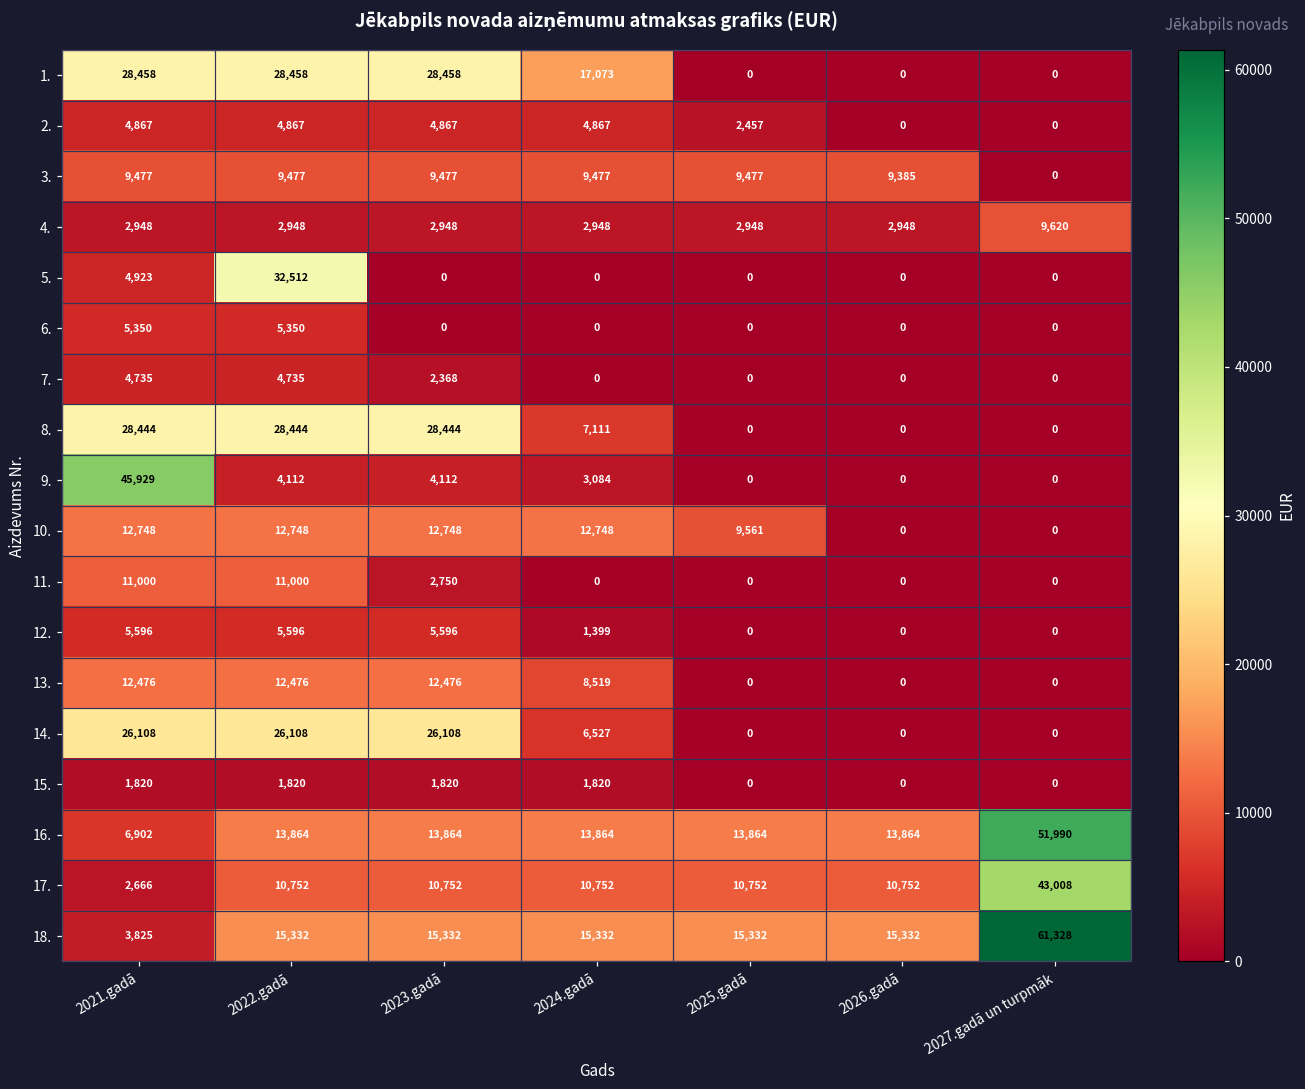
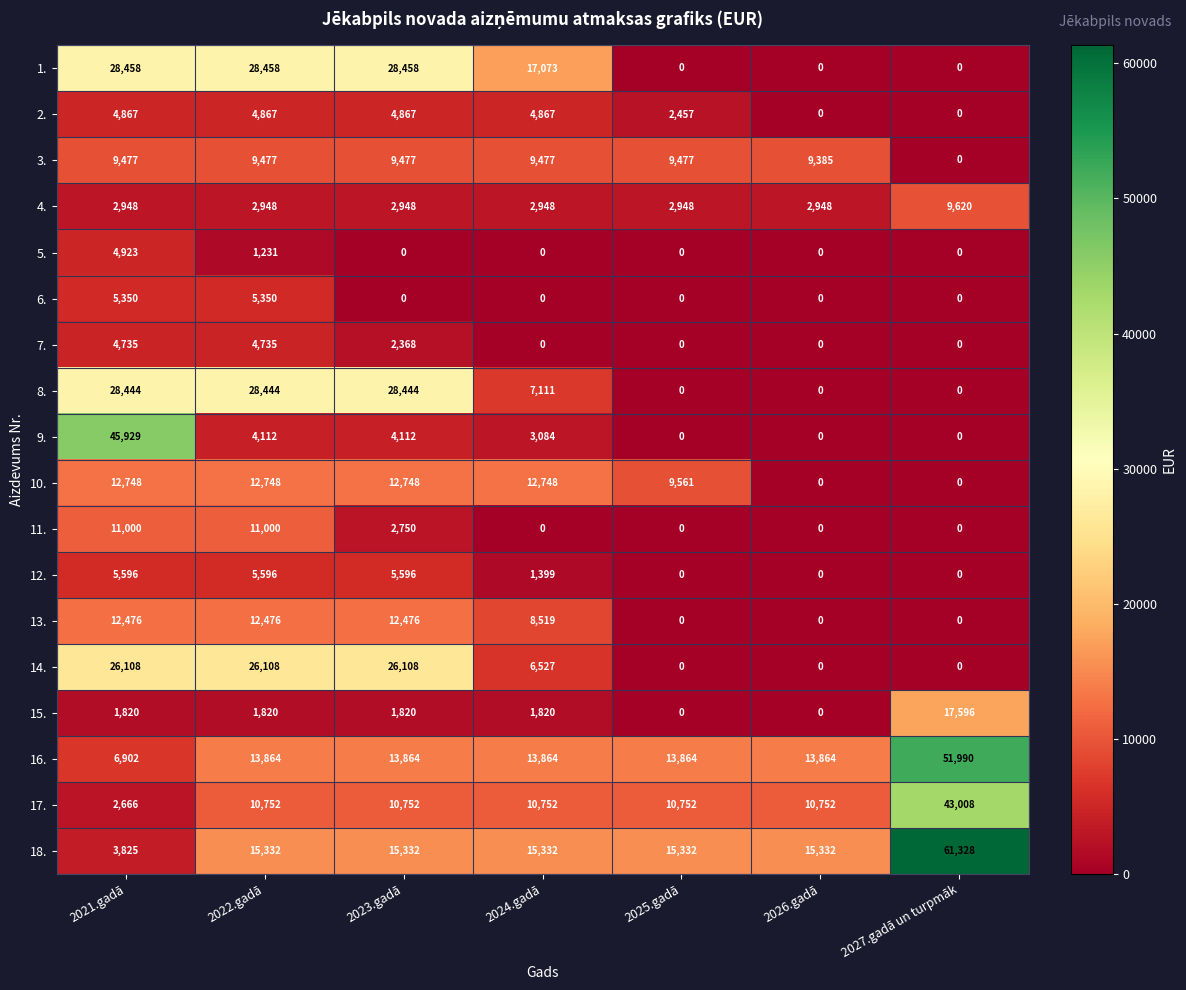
  {
    "1.": {
      "2021.gadā": "28,458",
      "2022.gadā": "28,458",
      "2023.gadā": "28,458",
      "2024.gadā": "17,073",
      "2025.gadā": "0",
      "2026.gadā": "0",
      "2027.gadā un turpmāk": "0"
    },
    "2.": {
      "2021.gadā": "4,867",
      "2022.gadā": "4,867",
      "2023.gadā": "4,867",
      "2024.gadā": "4,867",
      "2025.gadā": "2,457",
      "2026.gadā": "0",
      "2027.gadā un turpmāk": "0"
    },
    "3.": {
      "2021.gadā": "9,477",
      "2022.gadā": "9,477",
      "2023.gadā": "9,477",
      "2024.gadā": "9,477",
      "2025.gadā": "9,477",
      "2026.gadā": "9,385",
      "2027.gadā un turpmāk": "0"
    },
    "4.": {
      "2021.gadā": "2,948",
      "2022.gadā": "2,948",
      "2023.gadā": "2,948",
      "2024.gadā": "2,948",
      "2025.gadā": "2,948",
      "2026.gadā": "2,948",
      "2027.gadā un turpmāk": "9,620"
    },
    "5.": {
      "2021.gadā": "4,923",
-     "2022.gadā": "32,512",
+     "2022.gadā": "1,231",
      "2023.gadā": "0",
      "2024.gadā": "0",
      "2025.gadā": "0",
      "2026.gadā": "0",
      "2027.gadā un turpmāk": "0"
    },
    "6.": {
      "2021.gadā": "5,350",
      "2022.gadā": "5,350",
      "2023.gadā": "0",
      "2024.gadā": "0",
      "2025.gadā": "0",
      "2026.gadā": "0",
      "2027.gadā un turpmāk": "0"
    },
    "7.": {
      "2021.gadā": "4,735",
      "2022.gadā": "4,735",
      "2023.gadā": "2,368",
      "2024.gadā": "0",
      "2025.gadā": "0",
      "2026.gadā": "0",
      "2027.gadā un turpmāk": "0"
    },
    "8.": {
      "2021.gadā": "28,444",
      "2022.gadā": "28,444",
      "2023.gadā": "28,444",
      "2024.gadā": "7,111",
      "2025.gadā": "0",
      "2026.gadā": "0",
      "2027.gadā un turpmāk": "0"
    },
    "9.": {
      "2021.gadā": "45,929",
      "2022.gadā": "4,112",
      "2023.gadā": "4,112",
      "2024.gadā": "3,084",
      "2025.gadā": "0",
      "2026.gadā": "0",
      "2027.gadā un turpmāk": "0"
    },
    "10.": {
      "2021.gadā": "12,748",
      "2022.gadā": "12,748",
      "2023.gadā": "12,748",
      "2024.gadā": "12,748",
      "2025.gadā": "9,561",
      "2026.gadā": "0",
      "2027.gadā un turpmāk": "0"
    },
    "11.": {
      "2021.gadā": "11,000",
      "2022.gadā": "11,000",
      "2023.gadā": "2,750",
      "2024.gadā": "0",
      "2025.gadā": "0",
      "2026.gadā": "0",
      "2027.gadā un turpmāk": "0"
    },
    "12.": {
      "2021.gadā": "5,596",
      "2022.gadā": "5,596",
      "2023.gadā": "5,596",
      "2024.gadā": "1,399",
      "2025.gadā": "0",
      "2026.gadā": "0",
      "2027.gadā un turpmāk": "0"
    },
    "13.": {
      "2021.gadā": "12,476",
      "2022.gadā": "12,476",
      "2023.gadā": "12,476",
      "2024.gadā": "8,519",
      "2025.gadā": "0",
      "2026.gadā": "0",
      "2027.gadā un turpmāk": "0"
    },
    "14.": {
      "2021.gadā": "26,108",
      "2022.gadā": "26,108",
      "2023.gadā": "26,108",
      "2024.gadā": "6,527",
      "2025.gadā": "0",
      "2026.gadā": "0",
      "2027.gadā un turpmāk": "0"
    },
    "15.": {
      "2021.gadā": "1,820",
      "2022.gadā": "1,820",
      "2023.gadā": "1,820",
      "2024.gadā": "1,820",
      "2025.gadā": "0",
      "2026.gadā": "0",
-     "2027.gadā un turpmāk": "0"
+     "2027.gadā un turpmāk": "17,596"
    },
    "16.": {
      "2021.gadā": "6,902",
      "2022.gadā": "13,864",
      "2023.gadā": "13,864",
      "2024.gadā": "13,864",
      "2025.gadā": "13,864",
      "2026.gadā": "13,864",
      "2027.gadā un turpmāk": "51,990"
    },
    "17.": {
      "2021.gadā": "2,666",
      "2022.gadā": "10,752",
      "2023.gadā": "10,752",
      "2024.gadā": "10,752",
      "2025.gadā": "10,752",
      "2026.gadā": "10,752",
      "2027.gadā un turpmāk": "43,008"
    },
    "18.": {
      "2021.gadā": "3,825",
      "2022.gadā": "15,332",
      "2023.gadā": "15,332",
      "2024.gadā": "15,332",
      "2025.gadā": "15,332",
      "2026.gadā": "15,332",
      "2027.gadā un turpmāk": "61,328"
    }
  }
